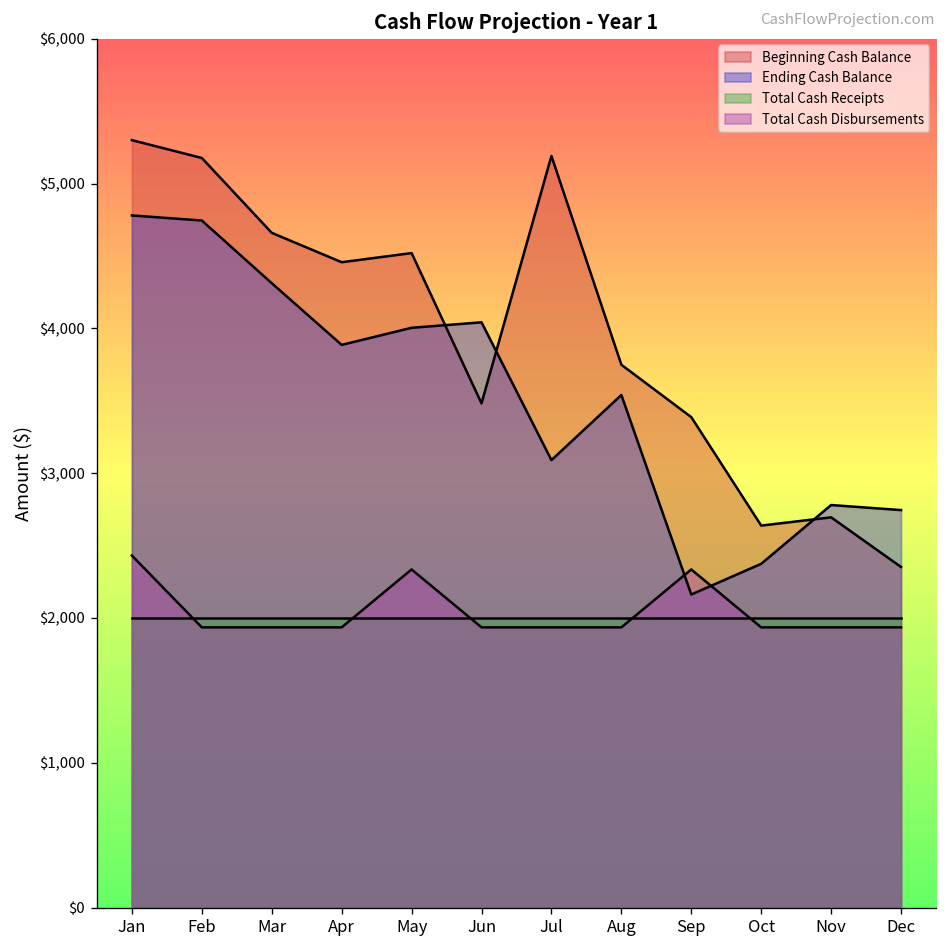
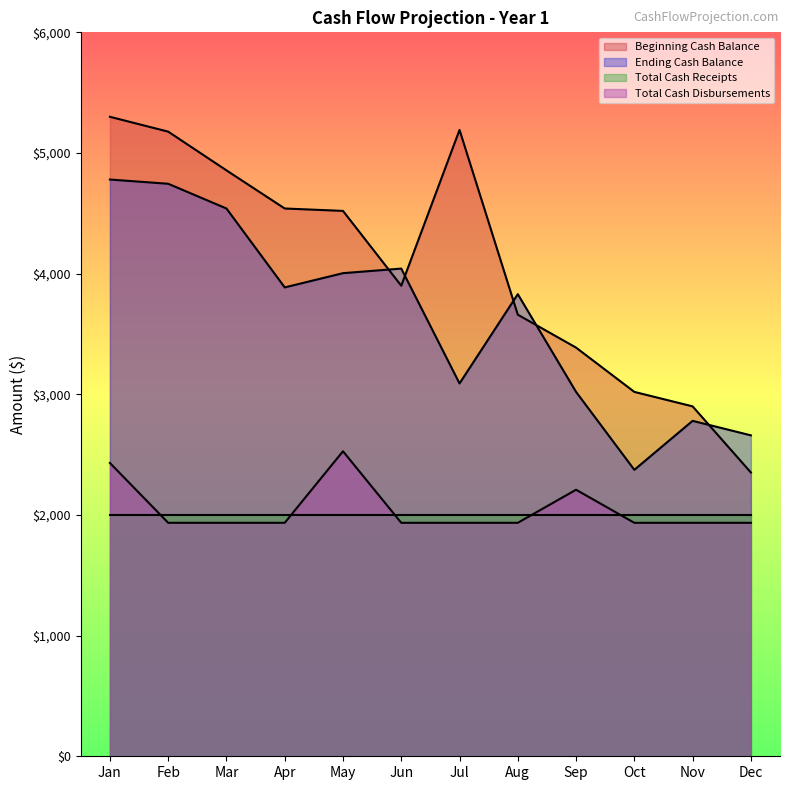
  {
    "Beginning Cash Balance": {
      "Jan": "$5,300",
      "Feb": "$5,180",
-     "Mar": "$4,660",
-     "Apr": "$4,460",
+     "Mar": "$4,860",
+     "Apr": "$4,540",
      "May": "$4,520",
-     "Jun": "$3,480",
+     "Jun": "$3,900",
      "Jul": "$5,190",
-     "Aug": "$3,750",
+     "Aug": "$3,660",
      "Sep": "$3,390",
-     "Oct": "$2,640",
-     "Nov": "$2,700",
+     "Oct": "$3,020",
+     "Nov": "$2,900",
      "Dec": "$2,350"
    },
    "Ending Cash Balance": {
      "Jan": "$4,780",
      "Feb": "$4,750",
-     "Mar": "$4,310",
+     "Mar": "$4,540",
      "Apr": "$3,890",
      "May": "$4,000",
      "Jun": "$4,040",
      "Jul": "$3,090",
-     "Aug": "$3,540",
-     "Sep": "$2,160",
+     "Aug": "$3,830",
+     "Sep": "$3,020",
      "Oct": "$2,370",
      "Nov": "$2,780",
-     "Dec": "$2,750"
+     "Dec": "$2,660"
    },
    "Total Cash Receipts": {
      "Jan": "$2,000",
      "Feb": "$2,000",
      "Mar": "$2,000",
      "Apr": "$2,000",
      "May": "$2,000",
      "Jun": "$2,000",
      "Jul": "$2,000",
      "Aug": "$2,000",
      "Sep": "$2,000",
      "Oct": "$2,000",
      "Nov": "$2,000",
      "Dec": "$2,000"
    },
    "Total Cash Disbursements": {
      "Jan": "$2,430",
      "Feb": "$1,940",
      "Mar": "$1,940",
      "Apr": "$1,940",
-     "May": "$2,340",
+     "May": "$2,530",
      "Jun": "$1,940",
      "Jul": "$1,940",
      "Aug": "$1,940",
-     "Sep": "$2,340",
+     "Sep": "$2,210",
      "Oct": "$1,940",
      "Nov": "$1,940",
      "Dec": "$1,940"
    }
  }
